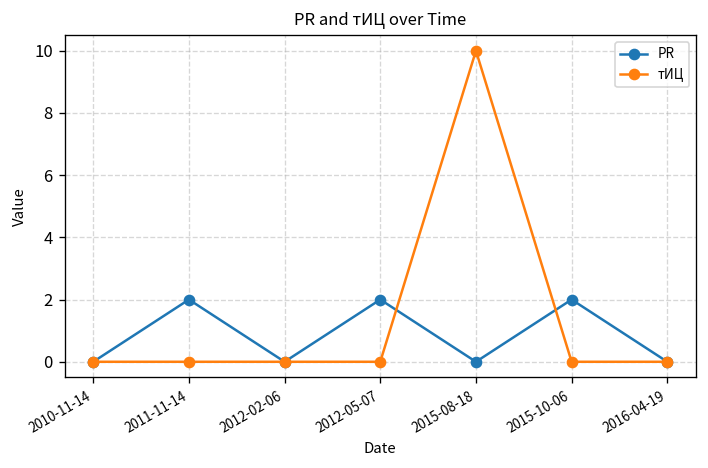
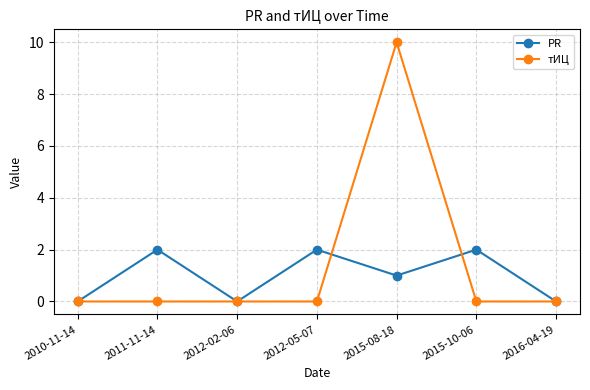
  {
    "PR": {
      "2011-11-14": 2,
      "2012-05-07": 2,
-     "2015-08-18": 0,
+     "2015-08-18": 1,
      "2015-10-06": 2
    },
    "тИЦ": {
      "2011-11-14": 0,
      "2012-05-07": 0,
      "2015-08-18": 10,
      "2015-10-06": 0
    }
  }
